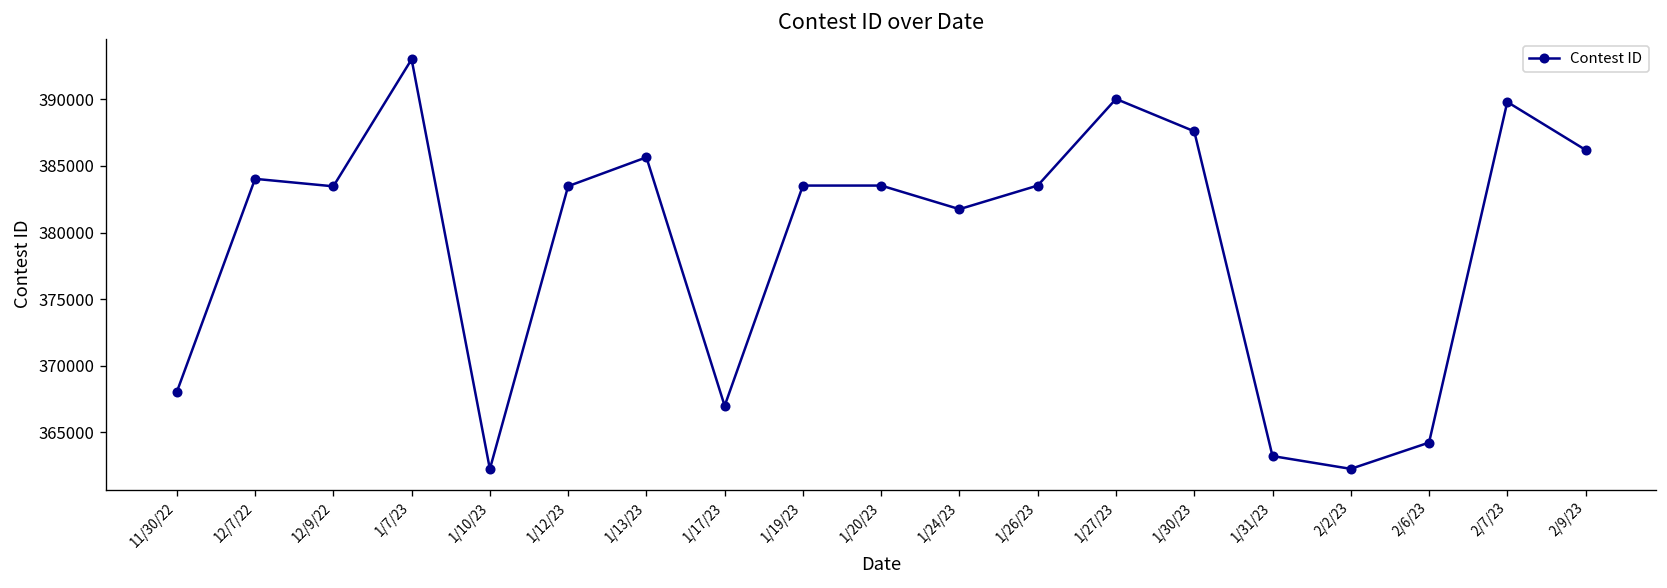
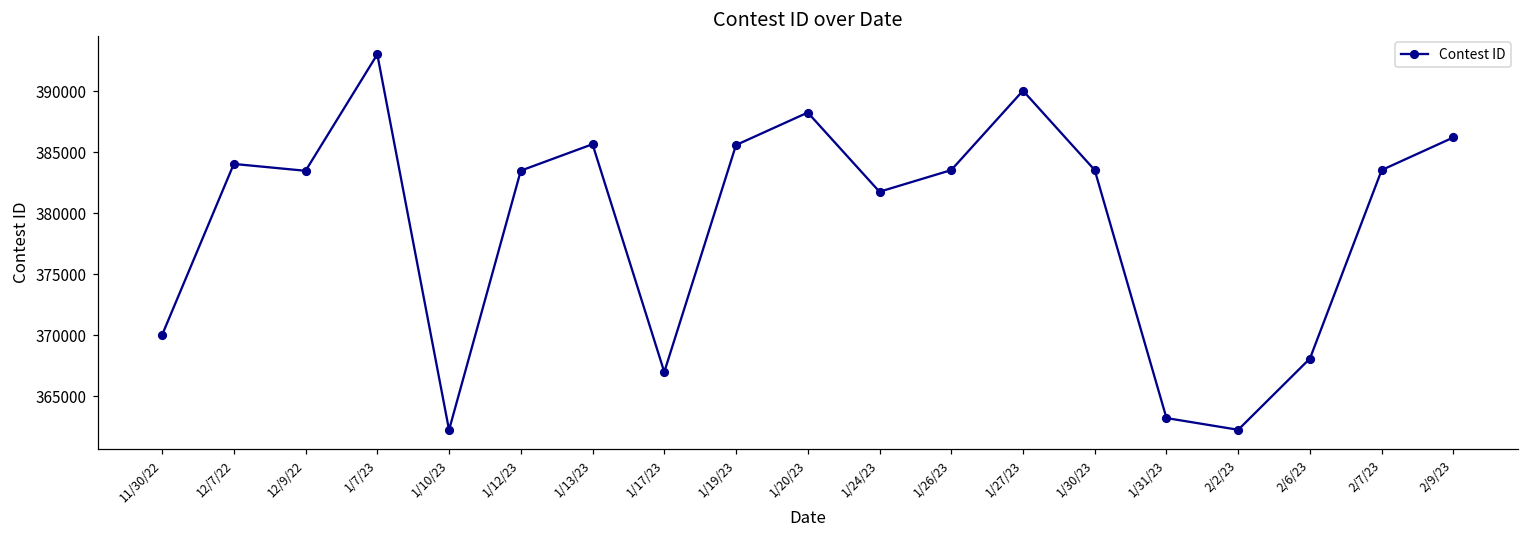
  {
-   "11/30/22": 368000,
+   "11/30/22": 370000,
    "12/7/22": 384000,
    "12/9/22": 383500,
    "1/7/23": 393000,
    "1/10/23": 362200,
    "1/12/23": 383500,
    "1/13/23": 385700,
    "1/17/23": 367000,
-   "1/19/23": 383500,
-   "1/20/23": 383500,
+   "1/19/23": 385600,
+   "1/20/23": 388200,
    "1/24/23": 381800,
    "1/26/23": 383500,
    "1/27/23": 390000,
-   "1/30/23": 387600,
+   "1/30/23": 383500,
    "1/31/23": 363200,
    "2/2/23": 362200,
-   "2/6/23": 364200,
-   "2/7/23": 389800,
+   "2/6/23": 368100,
+   "2/7/23": 383500,
    "2/9/23": 386200
  }
